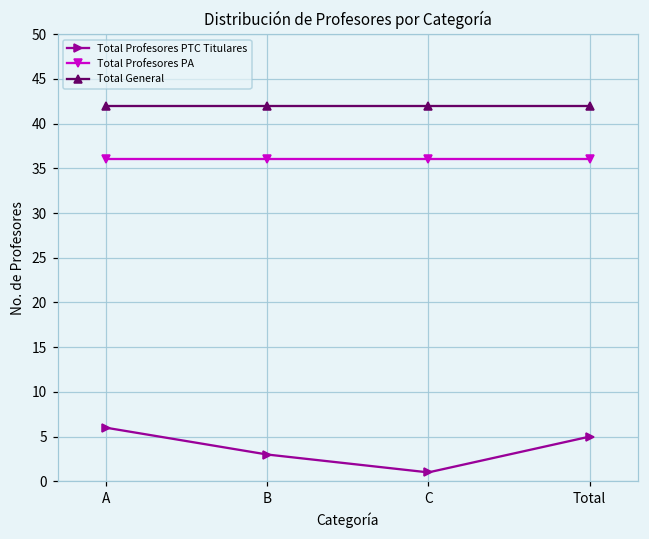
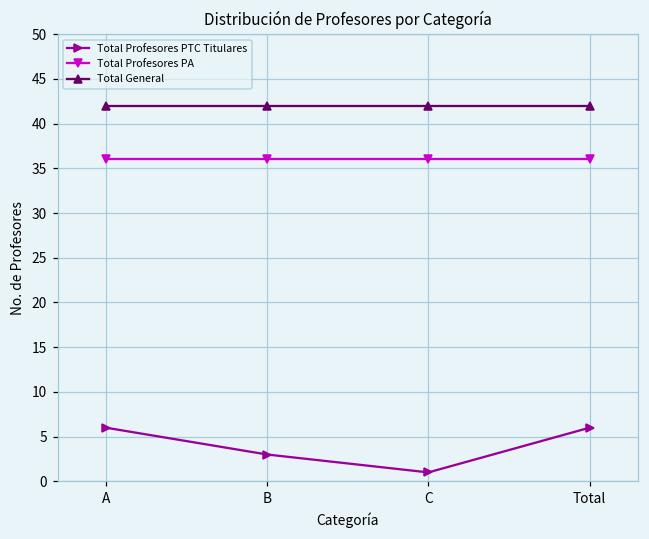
  {
    "Total Profesores PTC Titulares": {
      "A": 6,
      "B": 3,
      "C": 1,
-     "Total": 5
+     "Total": 6
    },
    "Total Profesores PA": {
      "A": 36,
      "B": 36,
      "C": 36,
      "Total": 36
    },
    "Total General": {
      "A": 42,
      "B": 42,
      "C": 42,
      "Total": 42
    }
  }
